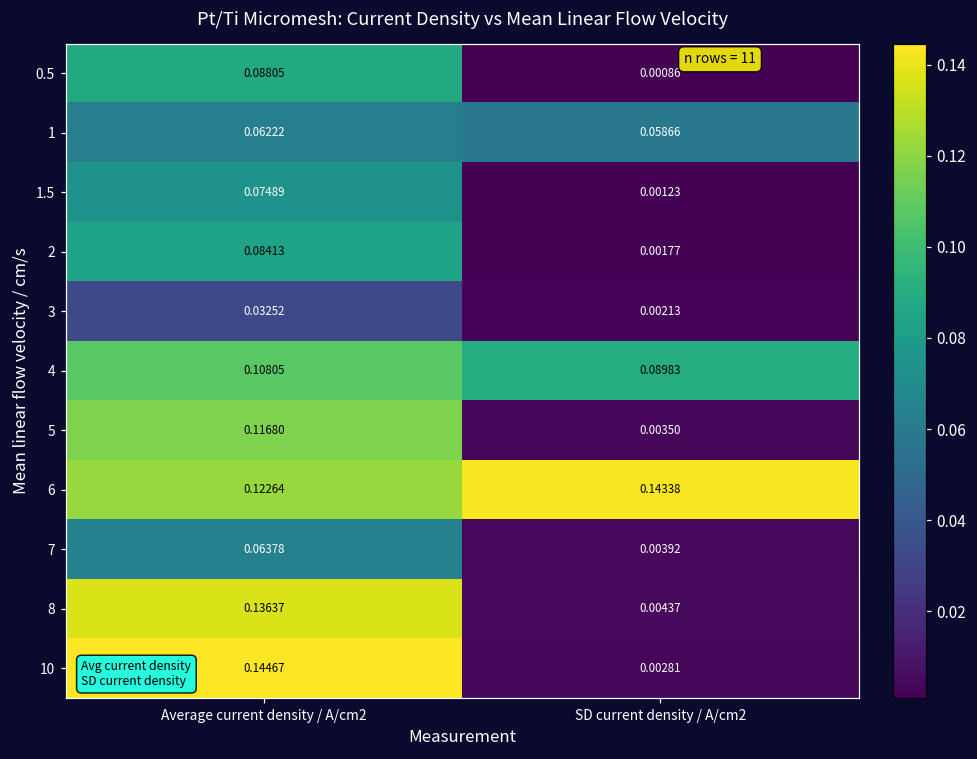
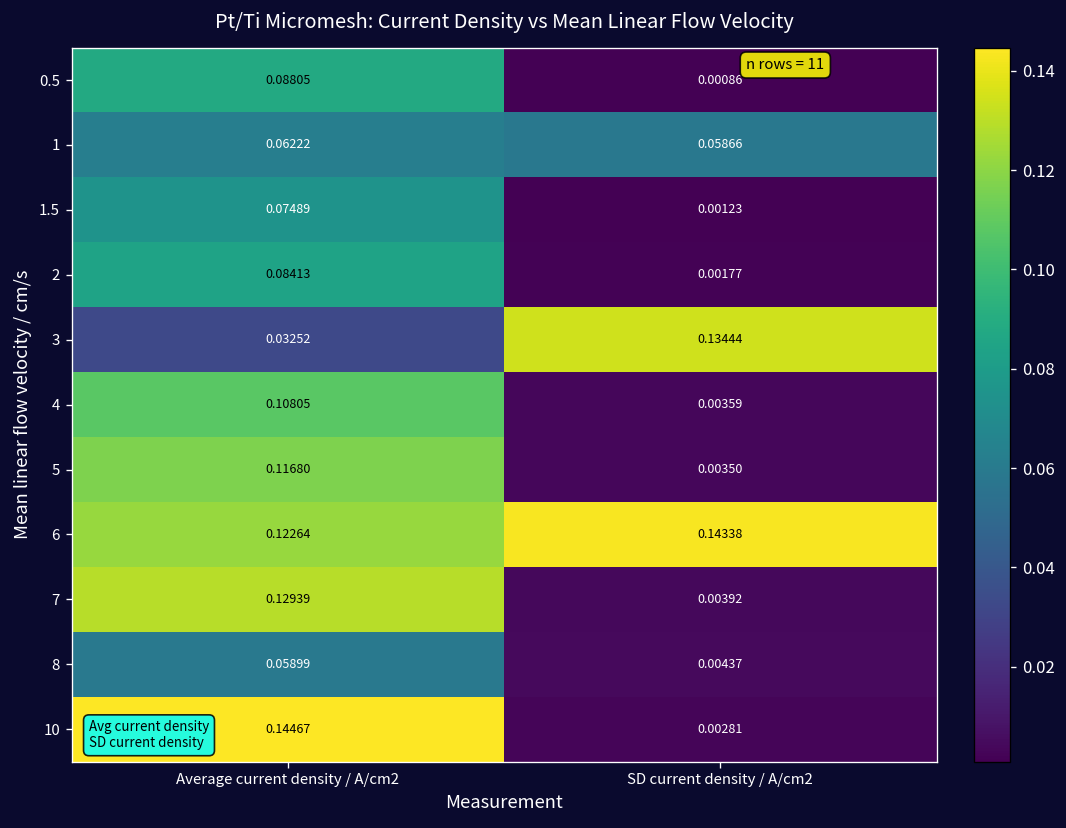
  {
    "0.5": {
      "Average current density / A/cm2": 0.08805
    },
    "1": {
      "Average current density / A/cm2": 0.06222,
      "SD current density / A/cm2": 0.05866
    },
    "1.5": {
      "Average current density / A/cm2": 0.07489,
      "SD current density / A/cm2": 0.00123
    },
    "2": {
      "Average current density / A/cm2": 0.08413,
      "SD current density / A/cm2": 0.00177
    },
    "3": {
      "Average current density / A/cm2": 0.03252,
-     "SD current density / A/cm2": 0.00213
+     "SD current density / A/cm2": 0.13444
    },
    "4": {
      "Average current density / A/cm2": 0.10805,
-     "SD current density / A/cm2": 0.08983
+     "SD current density / A/cm2": 0.00359
    },
    "5": {
      "Average current density / A/cm2": 0.11680,
      "SD current density / A/cm2": 0.00350
    },
    "6": {
      "Average current density / A/cm2": 0.12264,
      "SD current density / A/cm2": 0.14338
    },
    "7": {
-     "Average current density / A/cm2": 0.06378,
+     "Average current density / A/cm2": 0.12939,
      "SD current density / A/cm2": 0.00392
    },
    "8": {
-     "Average current density / A/cm2": 0.13637,
+     "Average current density / A/cm2": 0.05899,
      "SD current density / A/cm2": 0.00437
    },
    "10": {
      "Average current density / A/cm2": 0.14467,
      "SD current density / A/cm2": 0.00281
    }
  }
